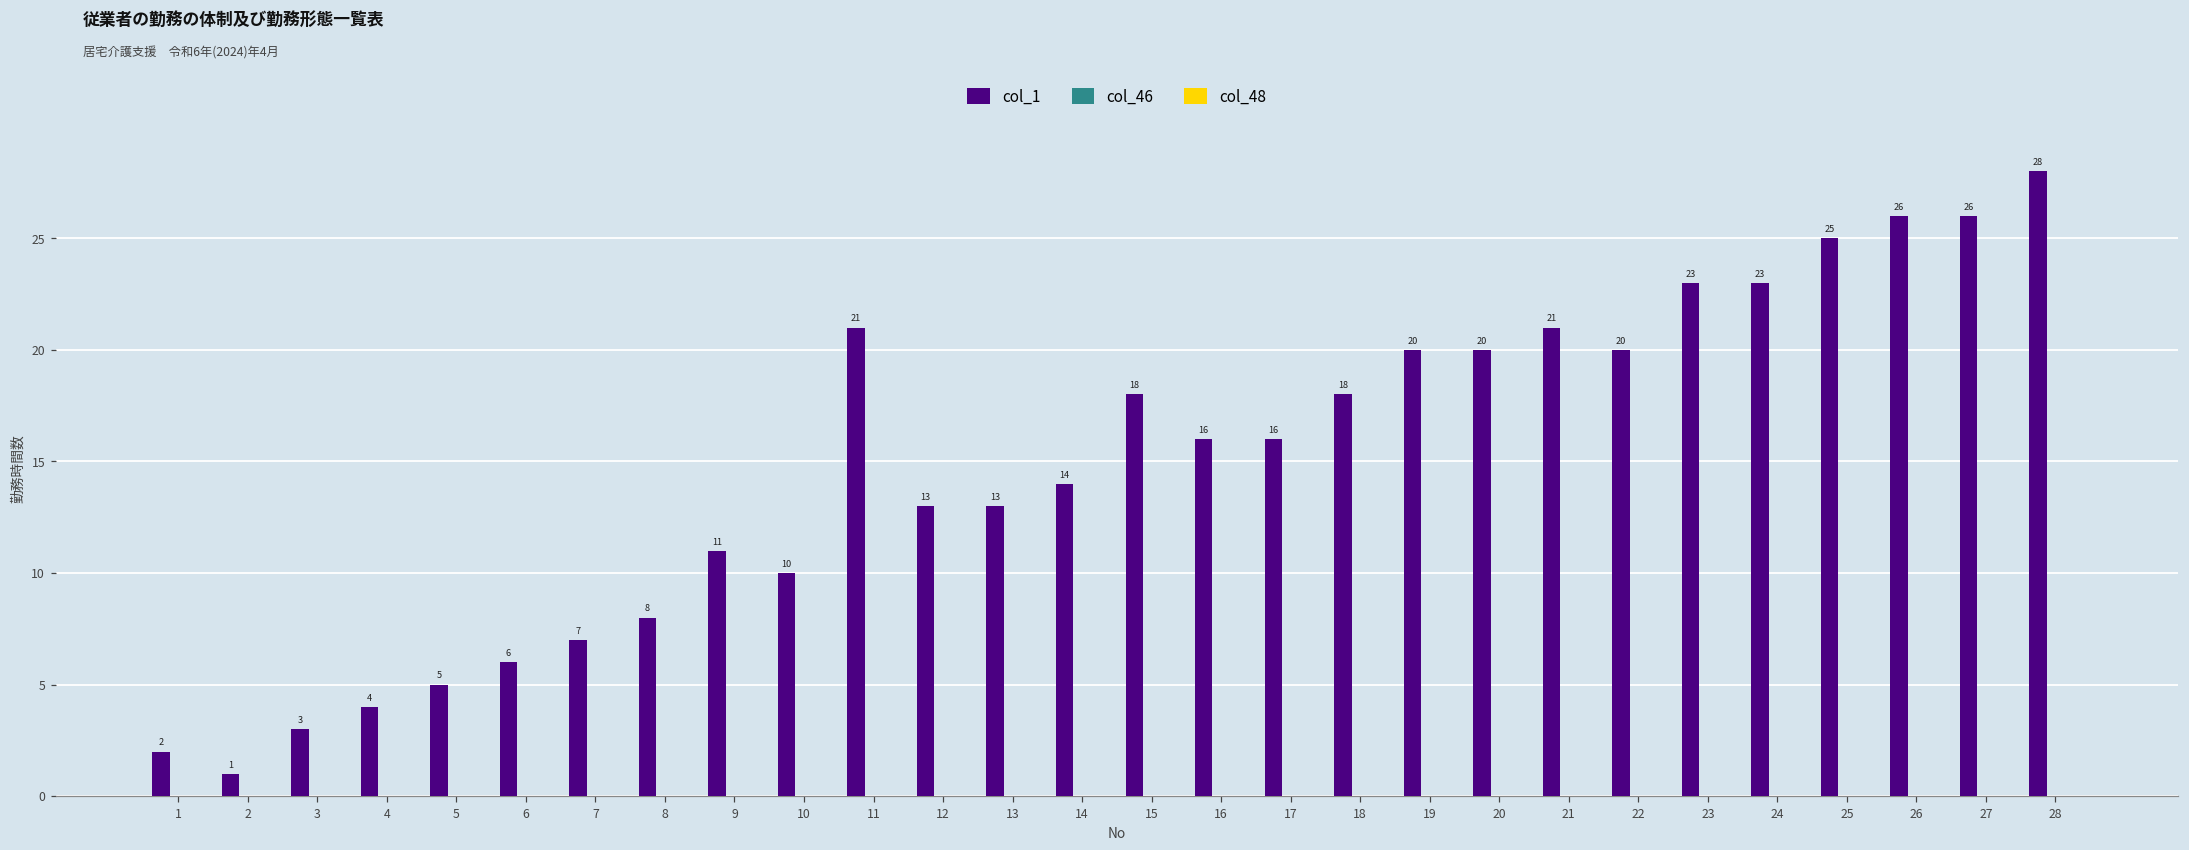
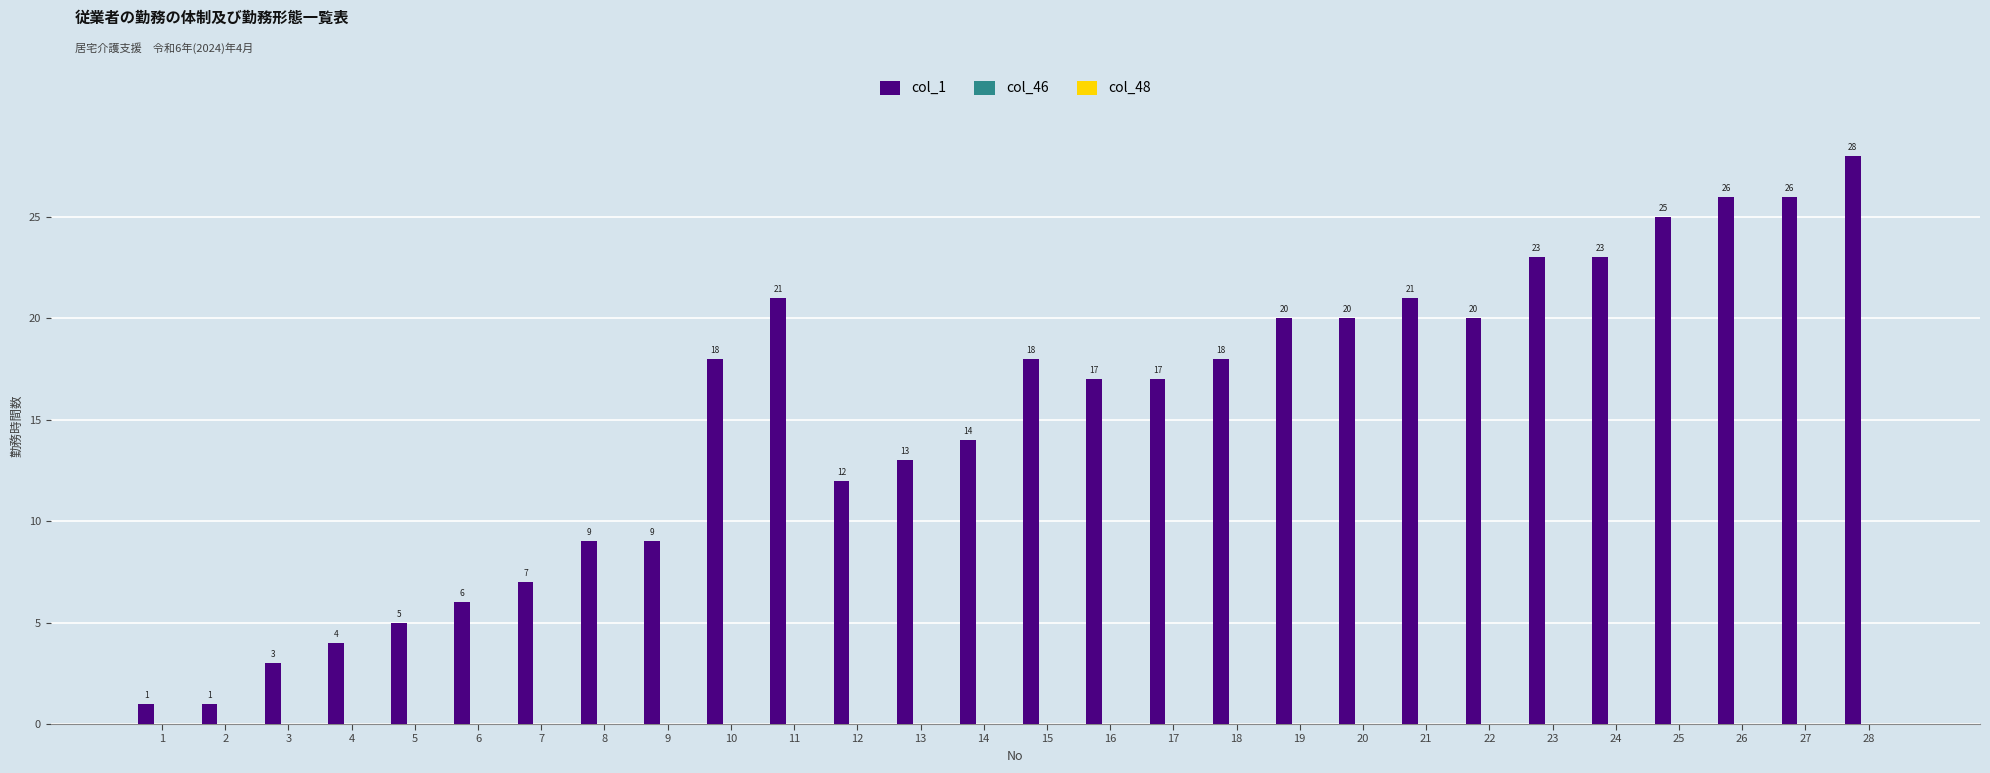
  {
    "col_1": {
-     "1": 2,
+     "1": 1,
      "2": 1,
      "3": 3,
      "4": 4,
      "5": 5,
      "6": 6,
      "7": 7,
-     "8": 8,
-     "9": 11,
-     "10": 10,
+     "8": 9,
+     "9": 9,
+     "10": 18,
      "11": 21,
-     "12": 13,
+     "12": 12,
      "13": 13,
      "14": 14,
      "15": 18,
-     "16": 16,
-     "17": 16,
+     "16": 17,
+     "17": 17,
      "18": 18,
      "19": 20,
      "20": 20,
      "21": 21,
      "22": 20,
      "23": 23,
      "24": 23,
      "25": 25,
      "26": 26,
      "27": 26,
      "28": 28
    },
    "col_46": {
      "1": 0.0,
      "2": 0.0,
      "3": 0.0,
      "4": 0.0,
      "5": 0.0,
      "6": 0.0,
      "7": 0.0,
      "8": 0.0,
      "9": 0.0,
      "10": 0.0,
      "11": 0.0,
      "12": 0.0,
      "13": 0.0,
      "14": 0.0,
      "15": 0.0,
      "16": 0.0,
      "17": 0.0,
      "18": 0.0,
      "19": 0.0,
      "20": 0.0,
      "21": 0.0,
      "22": 0.0,
      "23": 0.0,
      "24": 0.0,
      "25": 0.0,
      "26": 0.0,
      "27": 0.0,
      "28": 0.0
    },
    "col_48": {
      "1": 0.0,
      "2": 0.0,
      "3": 0.0,
      "4": 0.0,
      "5": 0.0,
      "6": 0.0,
      "7": 0.0,
      "8": 0.0,
      "9": 0.0,
      "10": 0.0,
      "11": 0.0,
      "12": 0.0,
      "13": 0.0,
      "14": 0.0,
      "15": 0.0,
      "16": 0.0,
      "17": 0.0,
      "18": 0.0,
      "19": 0.0,
      "20": 0.0,
      "21": 0.0,
      "22": 0.0,
      "23": 0.0,
      "24": 0.0,
      "25": 0.0,
      "26": 0.0,
      "27": 0.0,
      "28": 0.0
    }
  }
